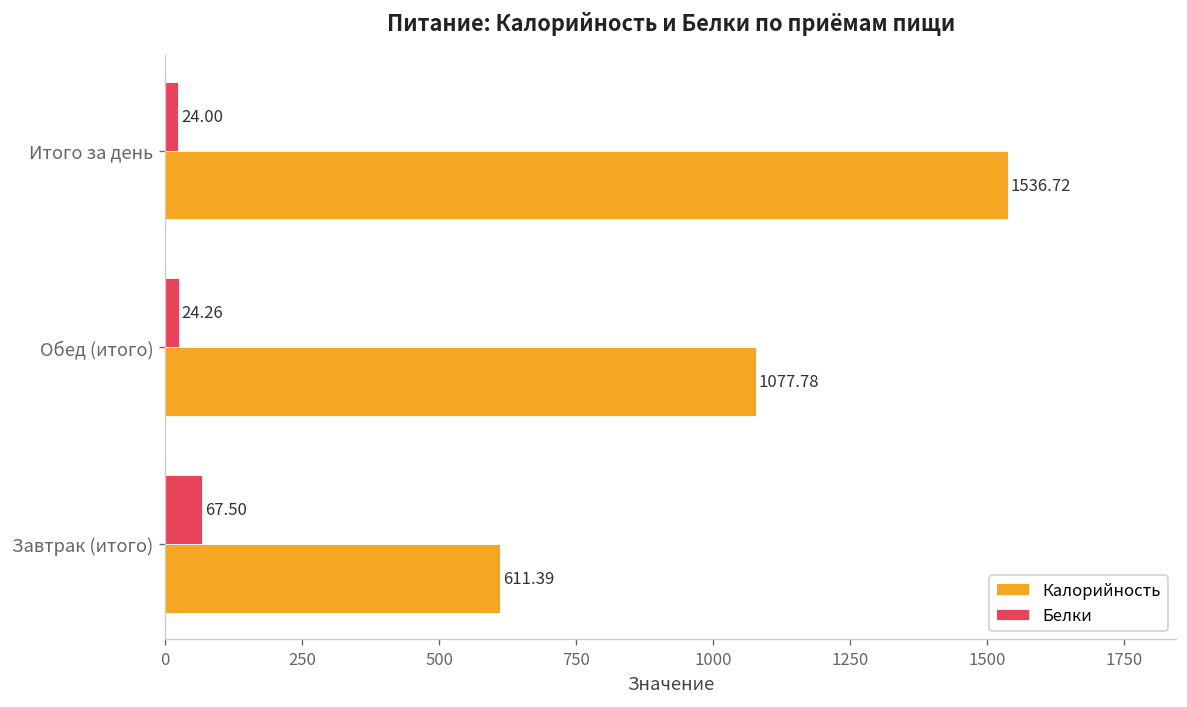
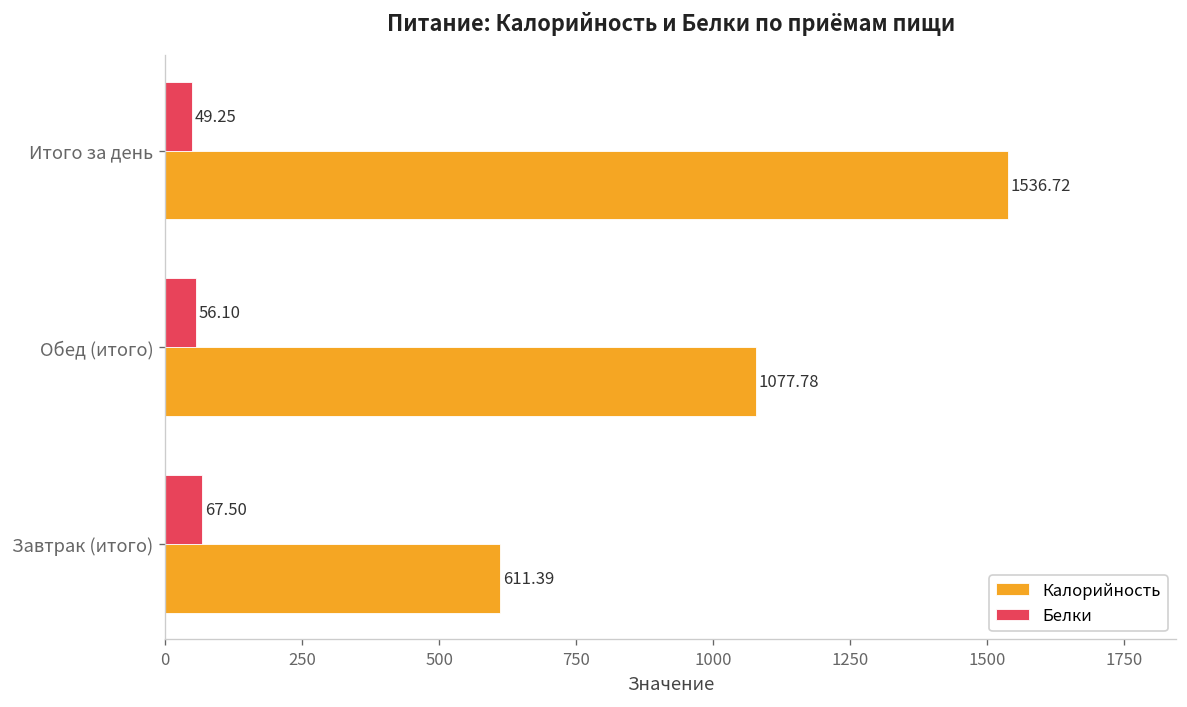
  {
    "Калорийность": {
      "Итого за день": 1536.72,
      "Обед (итого)": 1077.78,
      "Завтрак (итого)": 611.39
    },
    "Белки": {
-     "Итого за день": 24.00,
-     "Обед (итого)": 24.26,
+     "Итого за день": 49.25,
+     "Обед (итого)": 56.10,
      "Завтрак (итого)": 67.50
    }
  }
